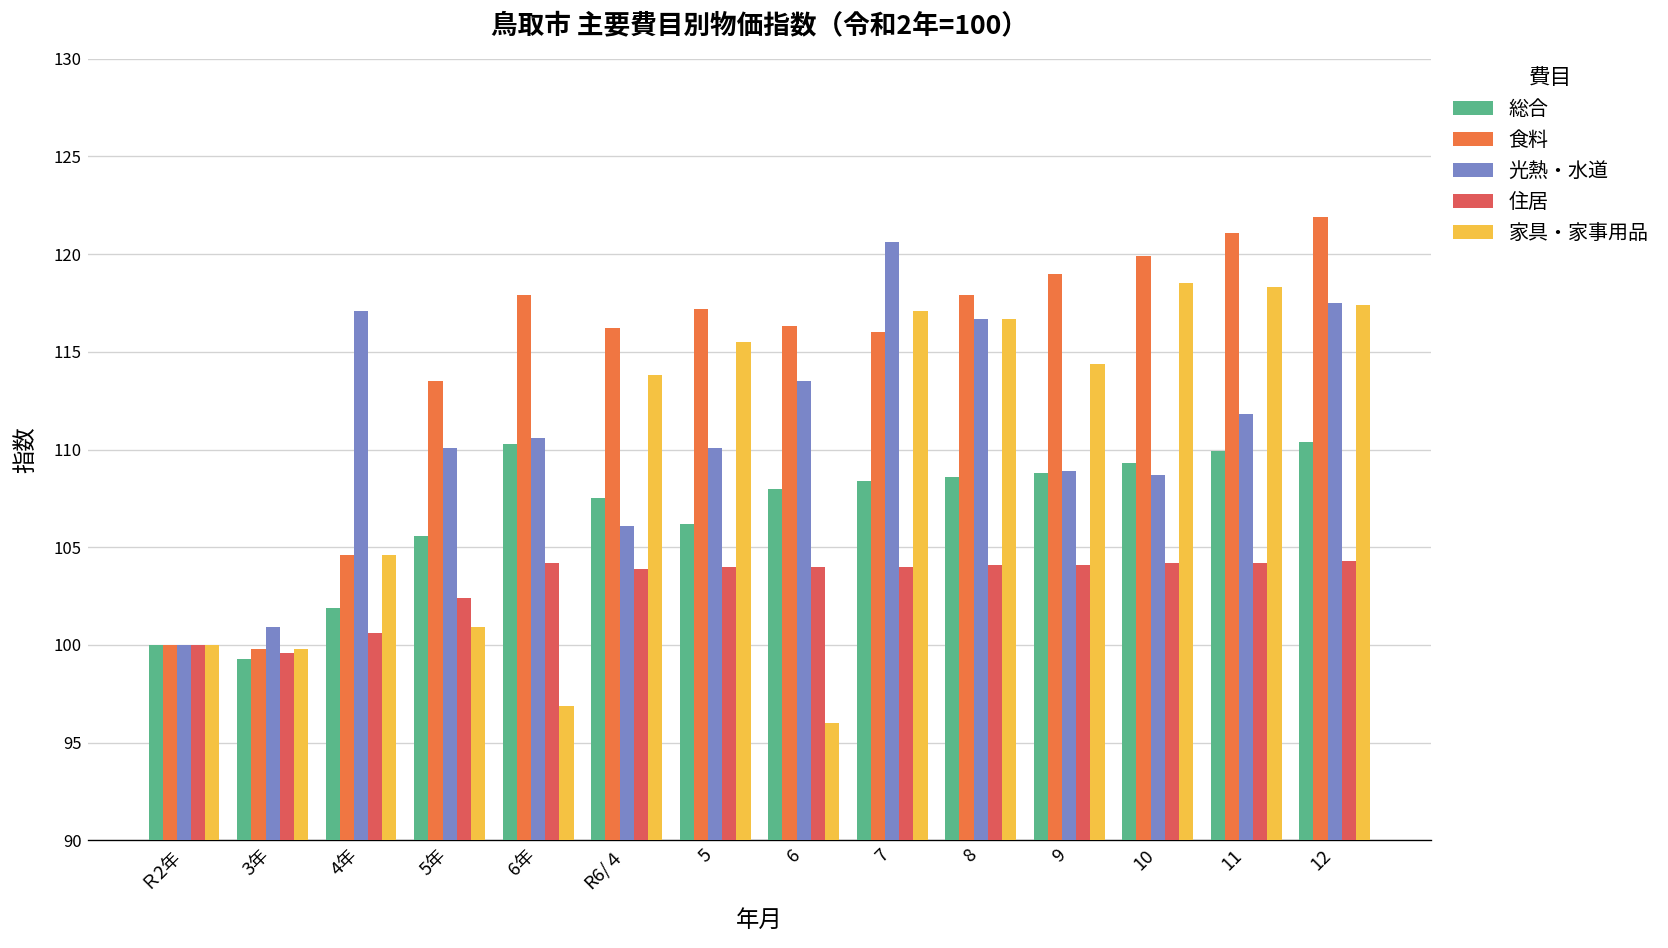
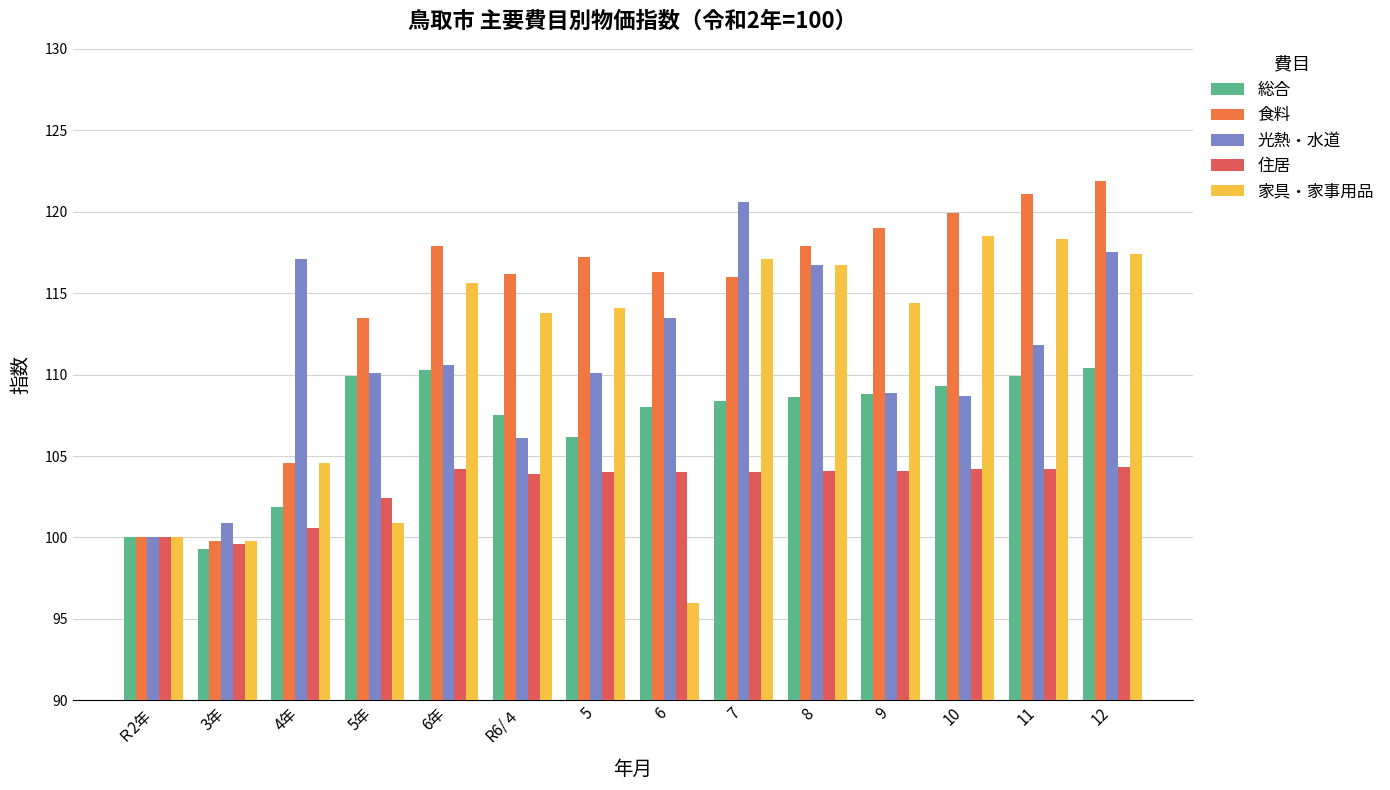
  {
    "総合": {
      "Ｒ2年": 100.0,
      "3年": 99.3,
      "4年": 101.9,
-     "5年": 105.6,
+     "5年": 109.9,
      "6年": 110.3,
      "R6/４": 107.5,
      "5": 106.2,
      "6": 108.0,
      "7": 108.4,
      "8": 108.6,
      "9": 108.8,
      "10": 109.3,
      "11": 109.9,
      "12": 110.4
    },
    "光熱・水道": {
      "Ｒ2年": 100.0,
      "3年": 100.9,
      "4年": 117.1,
      "5年": 110.1,
      "6年": 110.6,
      "R6/４": 106.1,
      "5": 110.1,
      "6": 113.5,
      "7": 120.6,
      "8": 116.7,
      "9": 108.9,
      "10": 108.7,
      "11": 111.8,
      "12": 117.5
    },
    "家具・家事用品": {
      "Ｒ2年": 100.0,
      "3年": 99.8,
      "4年": 104.6,
      "5年": 100.9,
-     "6年": 96.9,
+     "6年": 115.6,
      "R6/４": 113.8,
-     "5": 115.5,
+     "5": 114.1,
      "6": 96.0,
      "7": 117.1,
      "8": 116.7,
      "9": 114.4,
      "10": 118.5,
      "11": 118.3,
      "12": 117.4
    }
  }
